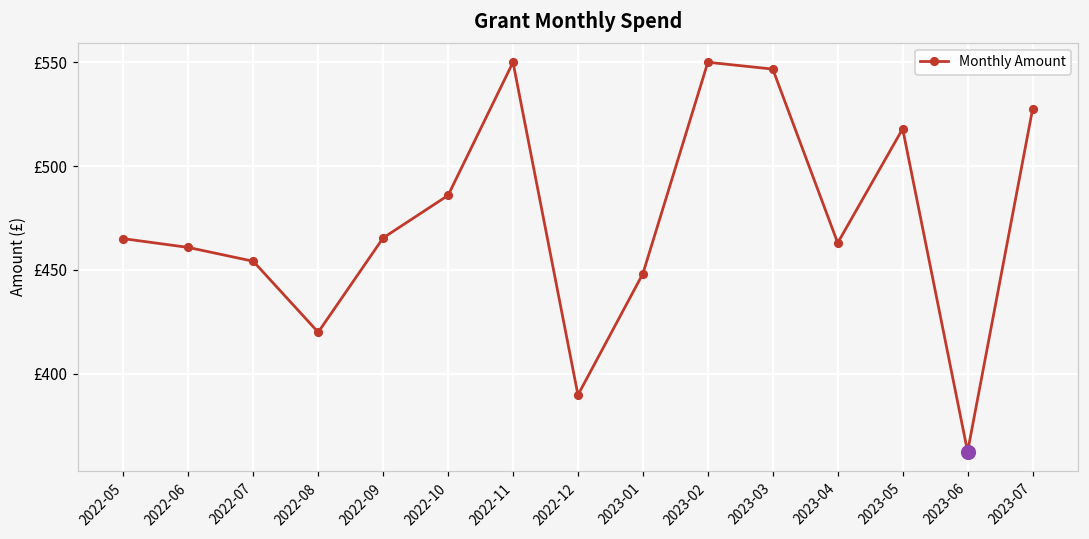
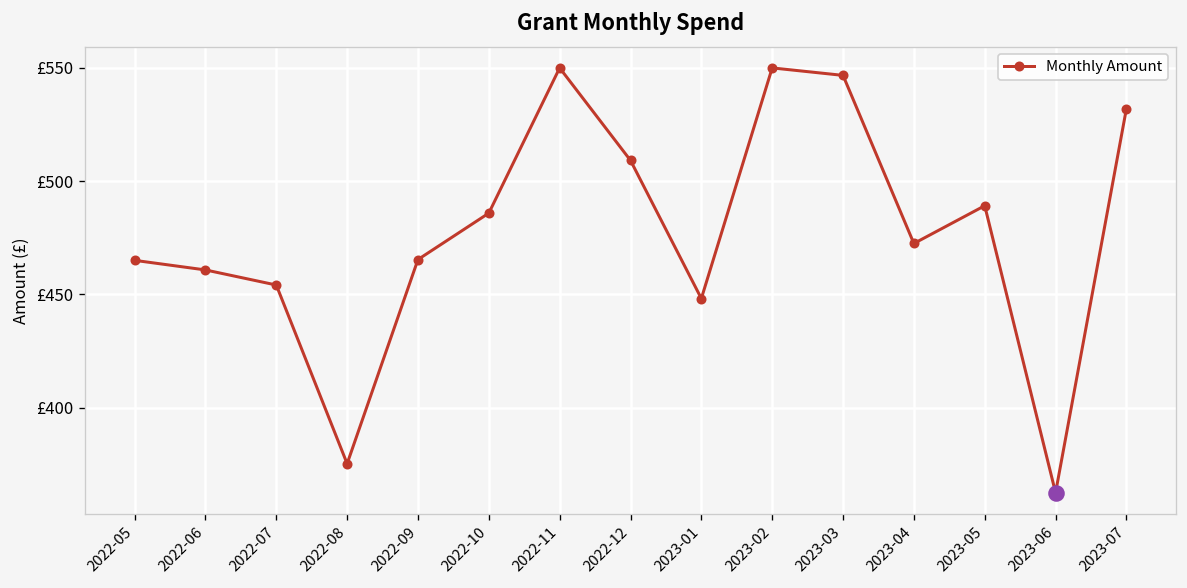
  {
    "Monthly Amount": {
      "2022-05": "£465",
      "2022-06": "£461",
      "2022-07": "£454",
-     "2022-08": "£420",
+     "2022-08": "£375",
      "2022-09": "£465",
      "2022-10": "£486",
      "2022-11": "£550",
-     "2022-12": "£390",
+     "2022-12": "£509",
      "2023-01": "£448",
      "2023-02": "£550",
      "2023-03": "£547",
-     "2023-04": "£463",
-     "2023-05": "£518",
-     "2023-07": "£527"
+     "2023-04": "£473",
+     "2023-05": "£489",
+     "2023-07": "£532"
    }
  }
